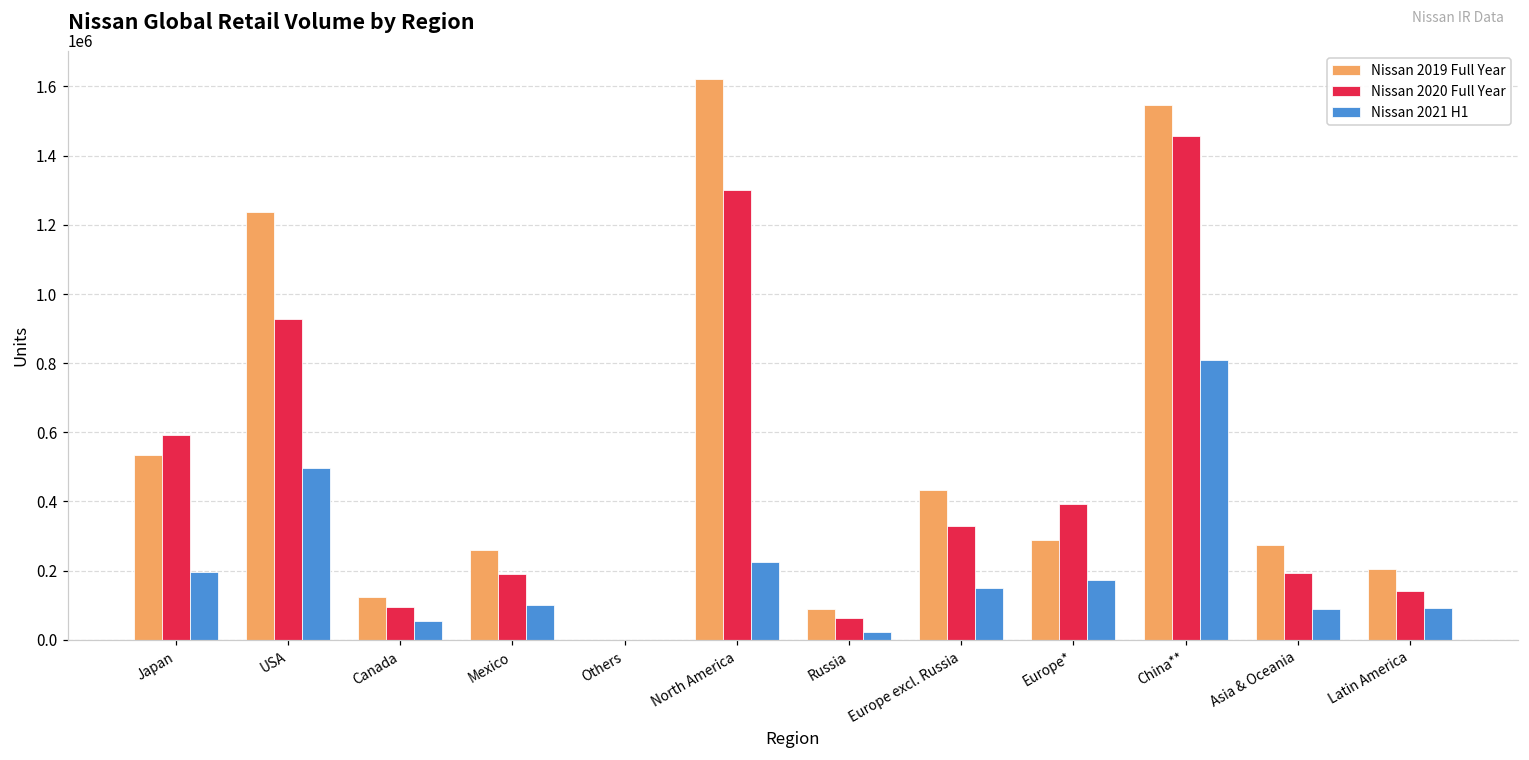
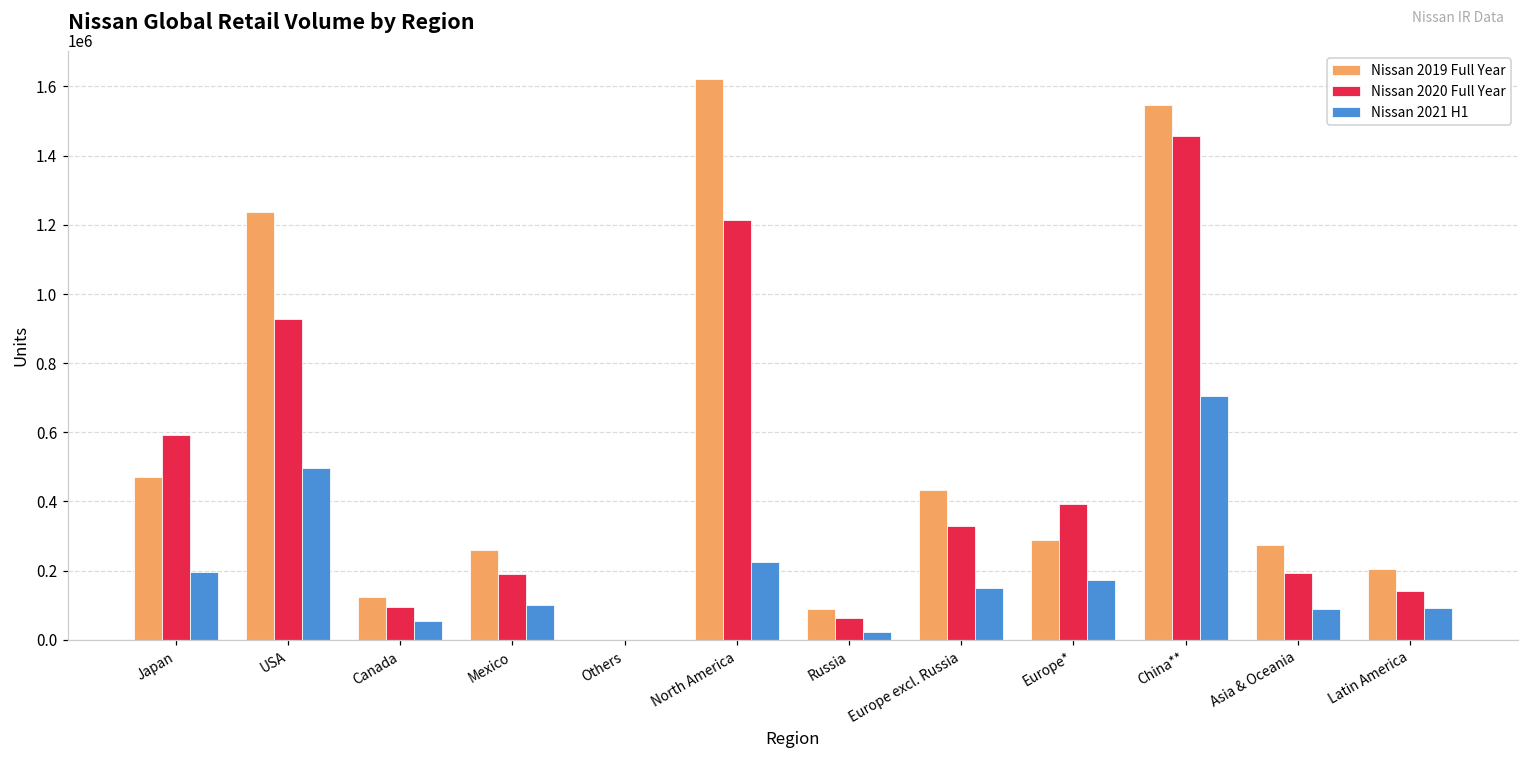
  {
    "Nissan 2019 Full Year": {
-     "Japan": 530000,
+     "Japan": 470000,
      "USA": 1240000,
      "Canada": 120000,
      "Mexico": 260000,
      "North America": 1620000,
      "Russia": 90000,
      "Europe excl. Russia": 430000,
      "Europe*": 290000,
      "China**": 1550000,
      "Asia & Oceania": 270000,
      "Latin America": 210000
    },
    "Nissan 2020 Full Year": {
      "Japan": 590000,
      "USA": 930000,
      "Canada": 90000,
      "Mexico": 190000,
-     "North America": 1300000,
+     "North America": 1210000,
      "Russia": 60000,
      "Europe excl. Russia": 330000,
      "Europe*": 390000,
      "China**": 1460000,
      "Asia & Oceania": 190000,
      "Latin America": 140000
    },
    "Nissan 2021 H1": {
      "Japan": 200000,
      "USA": 500000,
      "Canada": 50000,
      "Mexico": 100000,
      "North America": 230000,
      "Russia": 20000,
      "Europe excl. Russia": 150000,
      "Europe*": 170000,
-     "China**": 810000,
+     "China**": 710000,
      "Asia & Oceania": 90000,
      "Latin America": 90000
    }
  }
